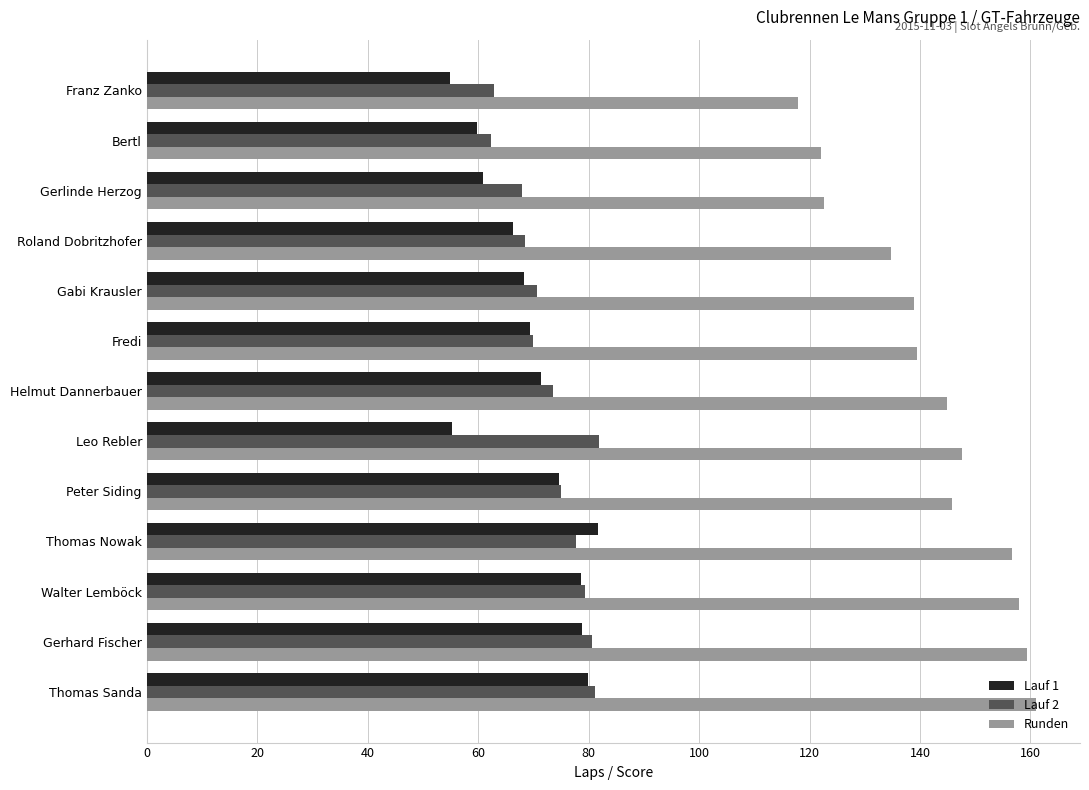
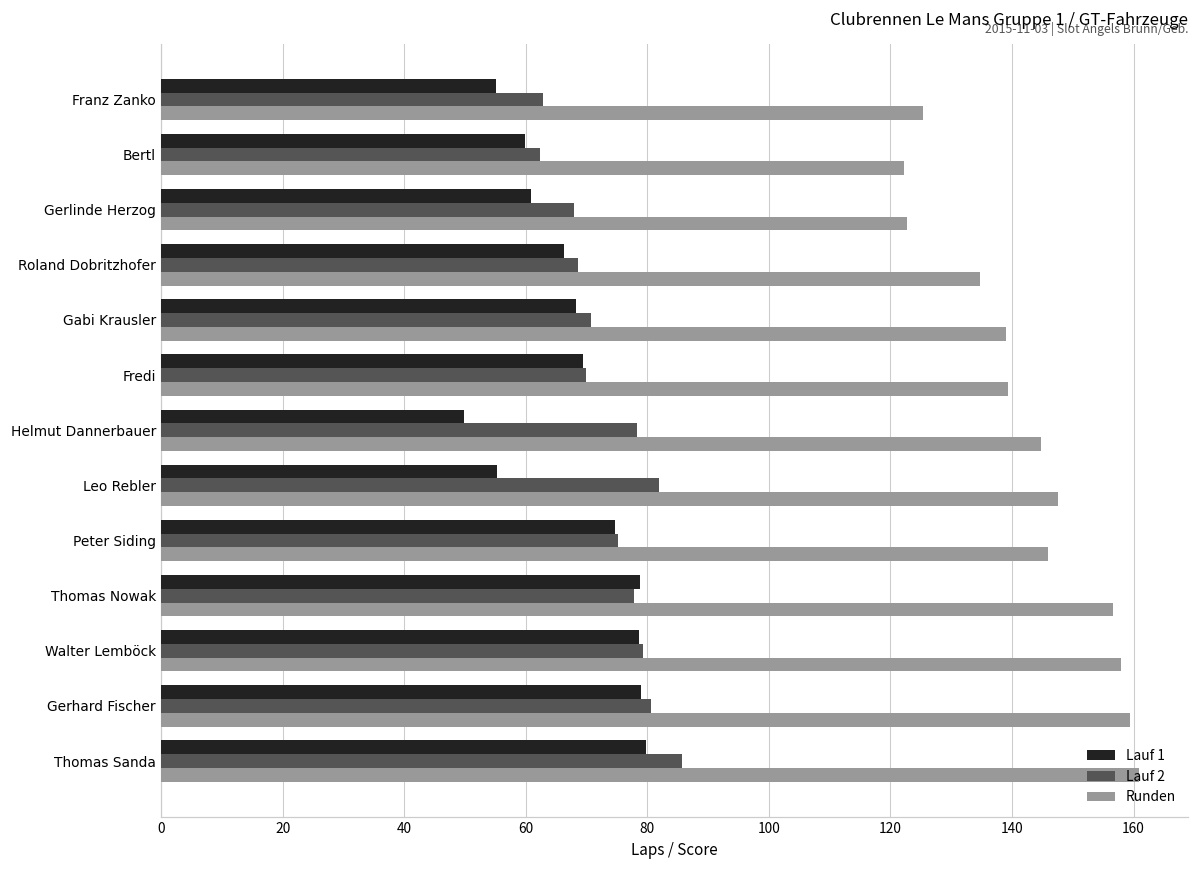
  {
    "Lauf 1": {
      "Franz Zanko": 55,
      "Bertl": 60,
      "Gerlinde Herzog": 61,
      "Roland Dobritzhofer": 66,
      "Gabi Krausler": 68,
      "Fredi": 69,
-     "Helmut Dannerbauer": 71,
+     "Helmut Dannerbauer": 50,
      "Leo Rebler": 55,
      "Peter Siding": 75,
-     "Thomas Nowak": 82,
+     "Thomas Nowak": 79,
      "Walter Lemböck": 79,
      "Gerhard Fischer": 79,
      "Thomas Sanda": 80
    },
    "Lauf 2": {
      "Franz Zanko": 63,
      "Bertl": 62,
      "Gerlinde Herzog": 68,
      "Roland Dobritzhofer": 69,
      "Gabi Krausler": 71,
      "Fredi": 70,
-     "Helmut Dannerbauer": 74,
+     "Helmut Dannerbauer": 78,
      "Leo Rebler": 82,
      "Peter Siding": 75,
      "Thomas Nowak": 78,
      "Walter Lemböck": 79,
      "Gerhard Fischer": 81,
-     "Thomas Sanda": 81
+     "Thomas Sanda": 86
    },
    "Runden": {
-     "Franz Zanko": 118,
+     "Franz Zanko": 125,
      "Bertl": 122,
      "Gerlinde Herzog": 123,
      "Roland Dobritzhofer": 135,
      "Gabi Krausler": 139,
      "Fredi": 139,
      "Helmut Dannerbauer": 145,
      "Leo Rebler": 148,
      "Peter Siding": 146,
      "Thomas Nowak": 157,
      "Walter Lemböck": 158,
      "Gerhard Fischer": 159,
      "Thomas Sanda": 161
    }
  }
